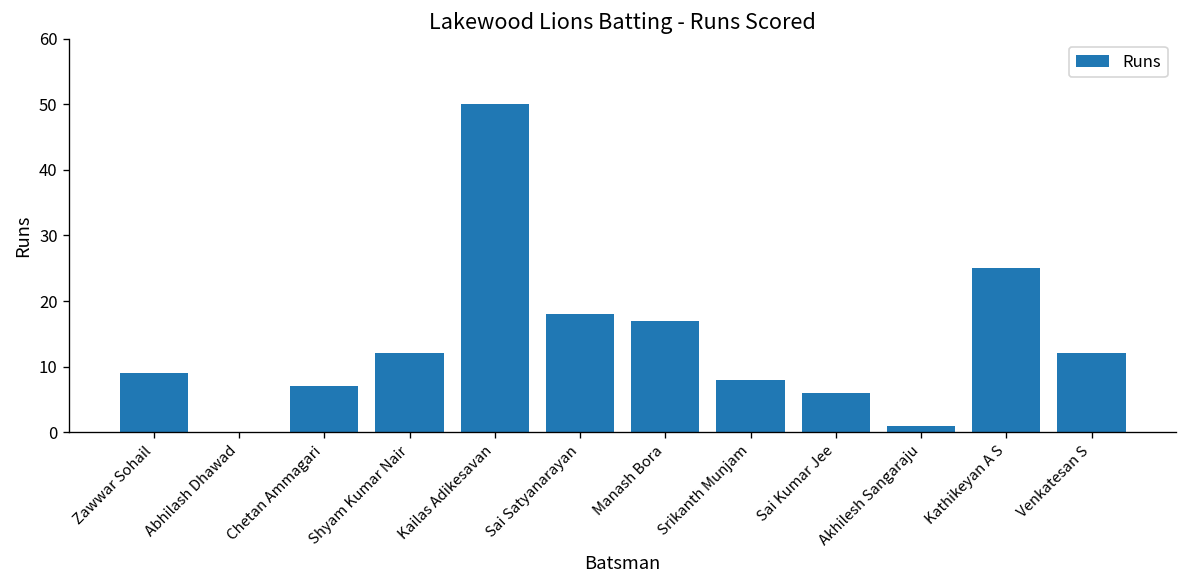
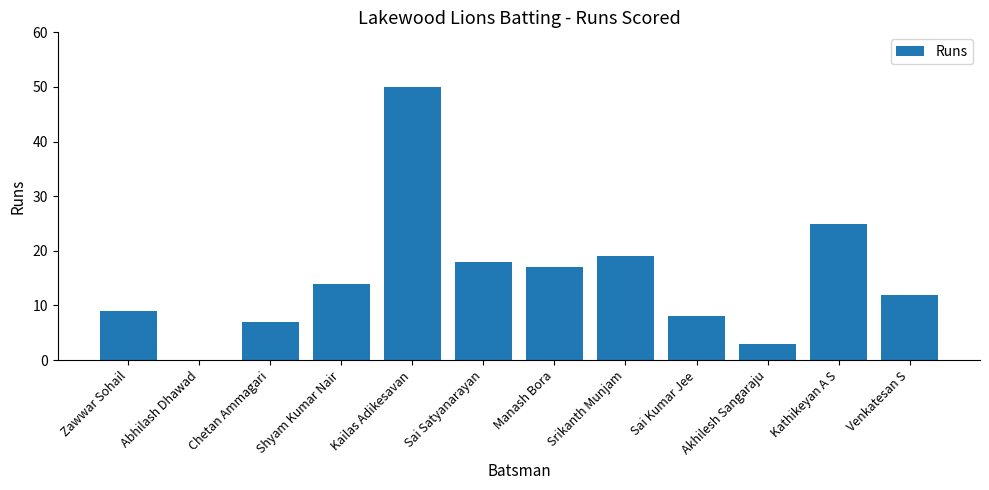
  {
    "Zawwar Sohail": 9,
    "Abhilash Dhawad": 0,
    "Chetan Ammagari": 7,
-   "Shyam Kumar Nair": 12,
+   "Shyam Kumar Nair": 14,
    "Kailas Adikesavan": 50,
    "Sai Satyanarayan": 18,
    "Manash Bora": 17,
-   "Srikanth Munjam": 8,
-   "Sai Kumar Jee": 6,
-   "Akhilesh Sangaraju": 1,
+   "Srikanth Munjam": 19,
+   "Sai Kumar Jee": 8,
+   "Akhilesh Sangaraju": 3,
    "Kathikeyan A S": 25,
    "Venkatesan S": 12
  }
